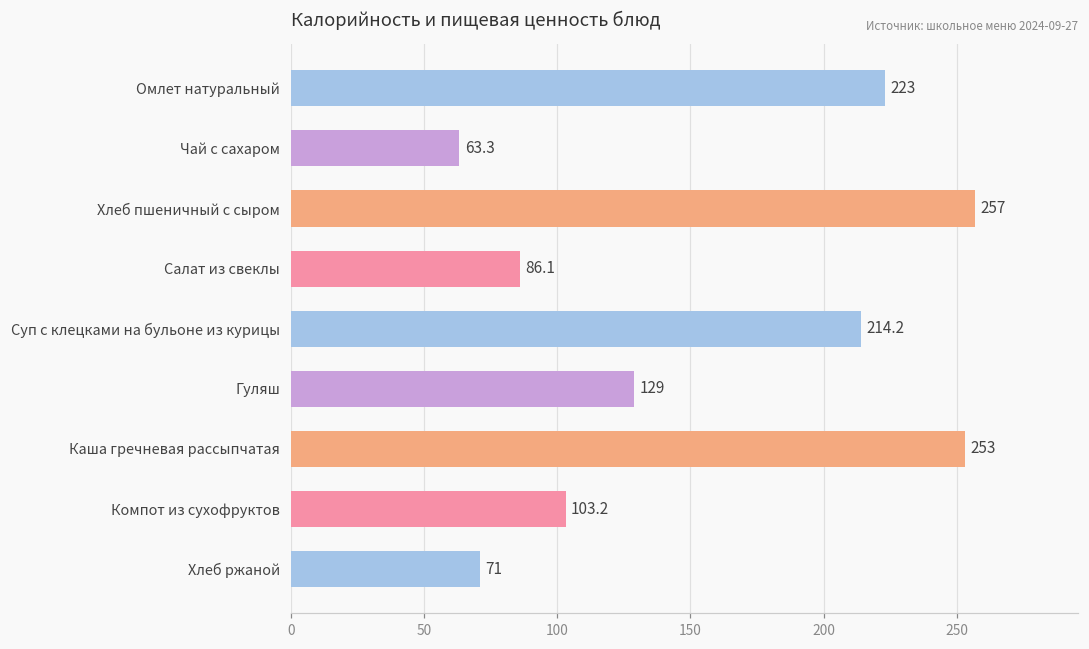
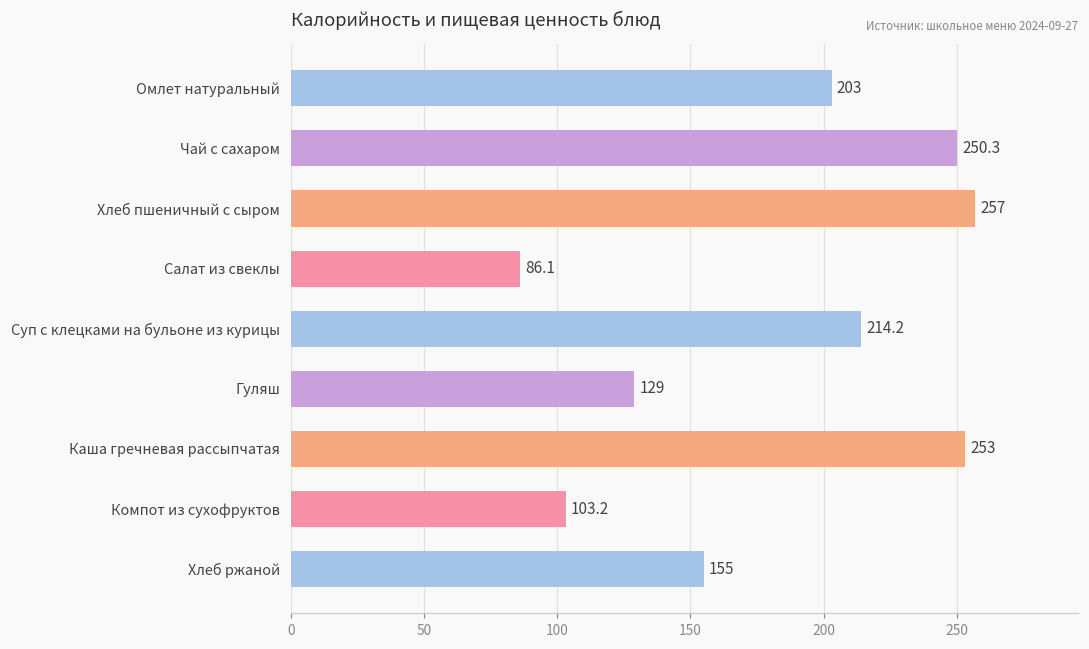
  {
-   "Омлет натуральный": 223,
-   "Чай с сахаром": 63.3,
+   "Омлет натуральный": 203,
+   "Чай с сахаром": 250.3,
    "Хлеб пшеничный с сыром": 257,
    "Салат из свеклы": 86.1,
    "Суп с клецками на бульоне из курицы": 214.2,
    "Гуляш": 129,
    "Каша гречневая рассыпчатая": 253,
    "Компот из сухофруктов": 103.2,
-   "Хлеб ржаной": 71
+   "Хлеб ржаной": 155
  }
